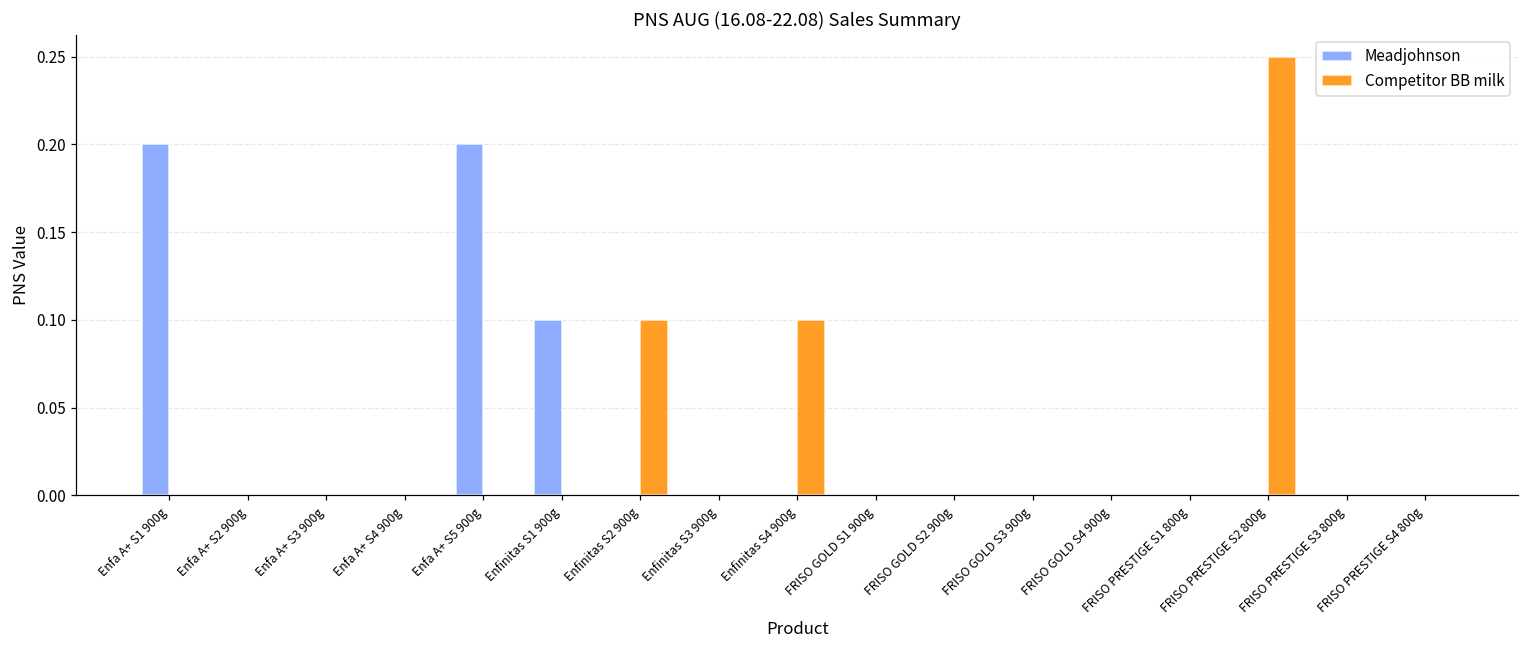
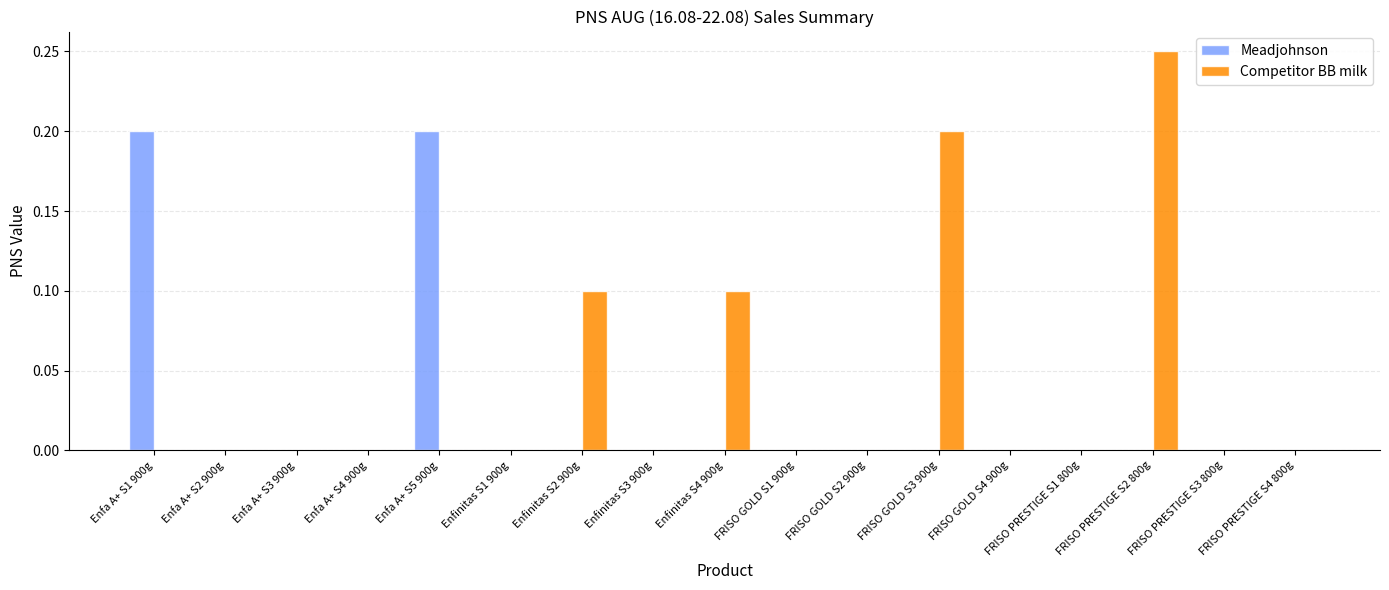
  {
    "Meadjohnson": {
      "Enfa A+ S1 900g": 0.2,
      "Enfa A+ S2 900g": 0.0,
      "Enfa A+ S3 900g": 0.0,
      "Enfa A+ S4 900g": 0.0,
      "Enfa A+ S5 900g": 0.2,
-     "Enfinitas S1 900g": 0.1,
+     "Enfinitas S1 900g": 0.0,
      "Enfinitas S2 900g": 0.0,
      "Enfinitas S3 900g": 0.0,
      "Enfinitas S4 900g": 0.0,
      "FRISO GOLD S1 900g": 0.0,
      "FRISO GOLD S2 900g": 0.0,
      "FRISO GOLD S3 900g": 0.0,
      "FRISO GOLD S4 900g": 0.0,
      "FRISO PRESTIGE S1 800g": 0.0,
      "FRISO PRESTIGE S2 800g": 0.0,
      "FRISO PRESTIGE S3 800g": 0.0,
      "FRISO PRESTIGE S4 800g": 0.0
    },
    "Competitor BB milk": {
      "Enfa A+ S1 900g": 0.0,
      "Enfa A+ S2 900g": 0.0,
      "Enfa A+ S3 900g": 0.0,
      "Enfa A+ S4 900g": 0.0,
      "Enfa A+ S5 900g": 0.0,
      "Enfinitas S1 900g": 0.0,
      "Enfinitas S2 900g": 0.1,
      "Enfinitas S3 900g": 0.0,
      "Enfinitas S4 900g": 0.1,
      "FRISO GOLD S1 900g": 0.0,
      "FRISO GOLD S2 900g": 0.0,
-     "FRISO GOLD S3 900g": 0.0,
+     "FRISO GOLD S3 900g": 0.2,
      "FRISO GOLD S4 900g": 0.0,
      "FRISO PRESTIGE S1 800g": 0.0,
      "FRISO PRESTIGE S2 800g": 0.250,
      "FRISO PRESTIGE S3 800g": 0.0,
      "FRISO PRESTIGE S4 800g": 0.0
    }
  }
